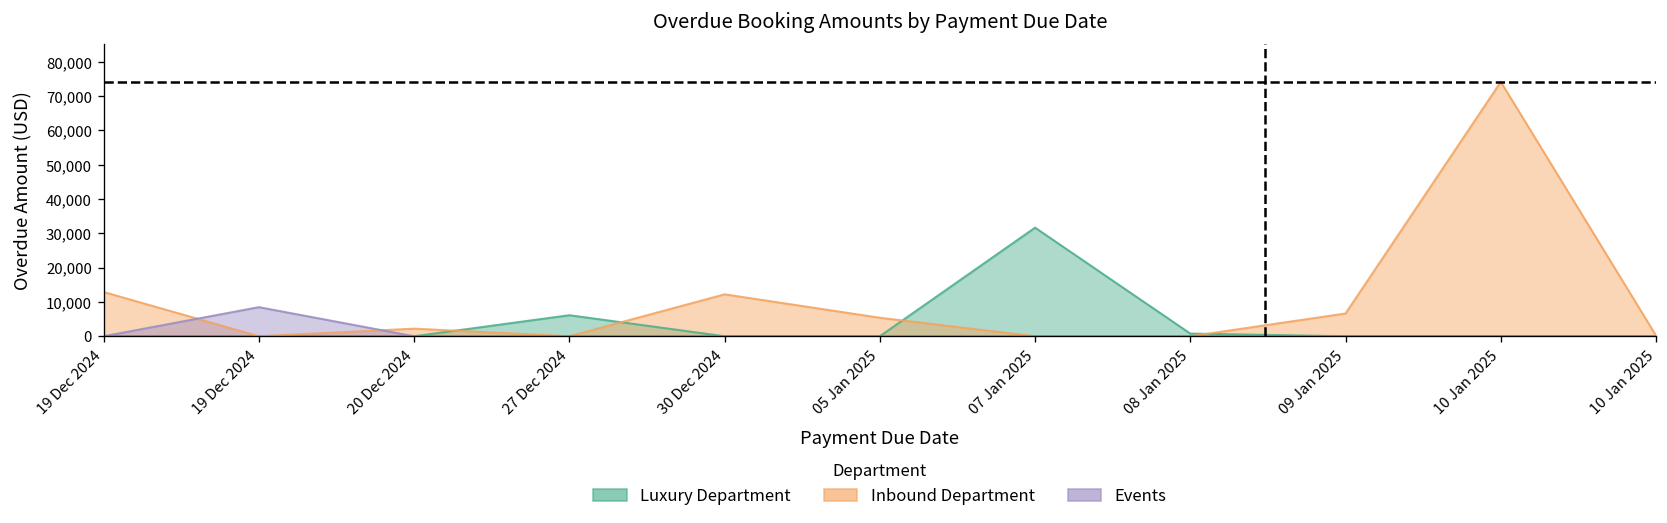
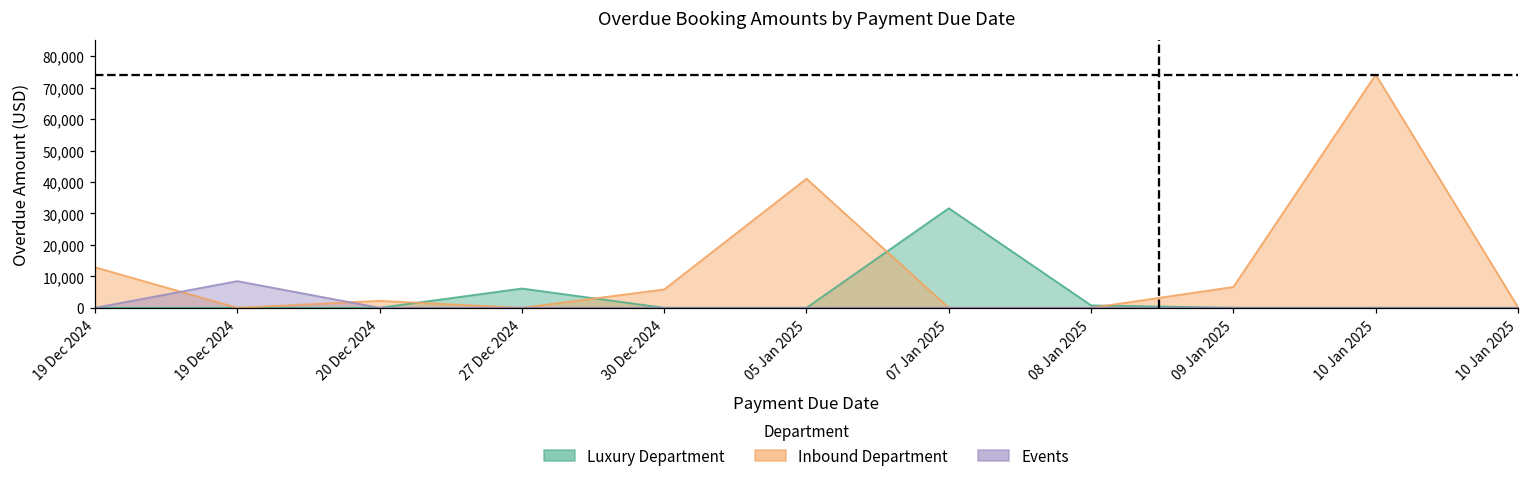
  {
    "Luxury Department": {
      "27 Dec 2024": "6,000",
      "07 Jan 2025": "32,000"
    },
    "Inbound Department": {
      "20 Dec 2024": "2,000",
-     "30 Dec 2024": "12,000",
-     "05 Jan 2025": "5,000",
+     "30 Dec 2024": "6,000",
+     "05 Jan 2025": "41,000",
      "09 Jan 2025": "7,000"
    }
  }
